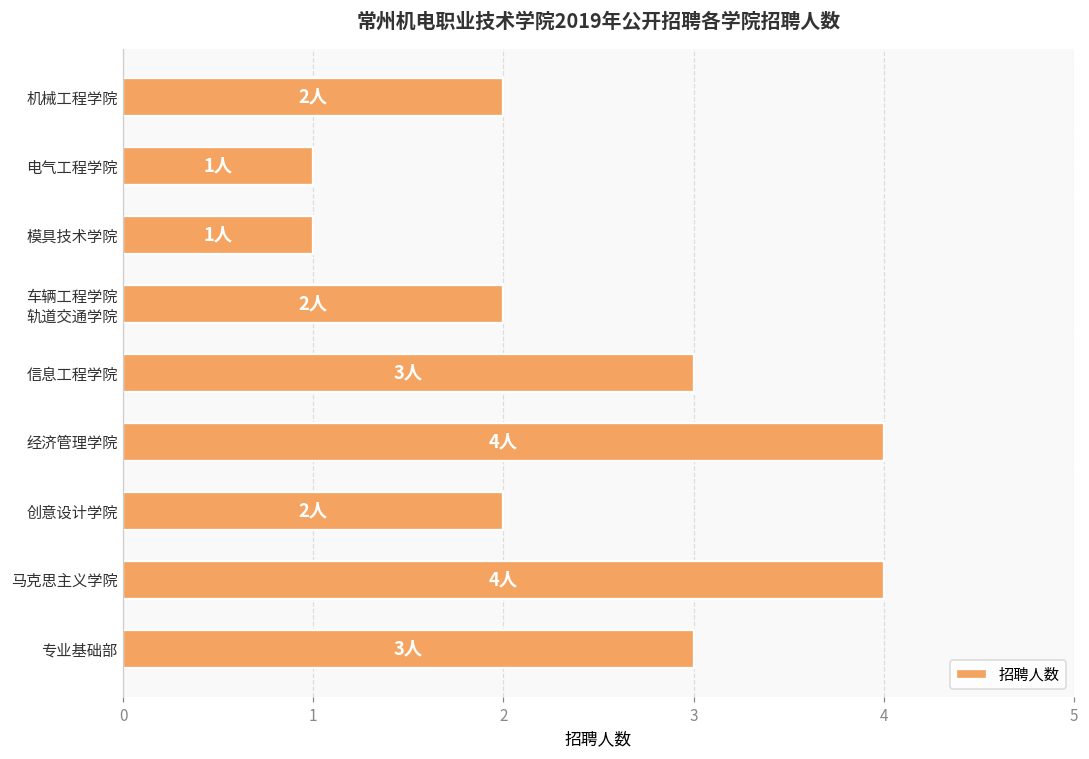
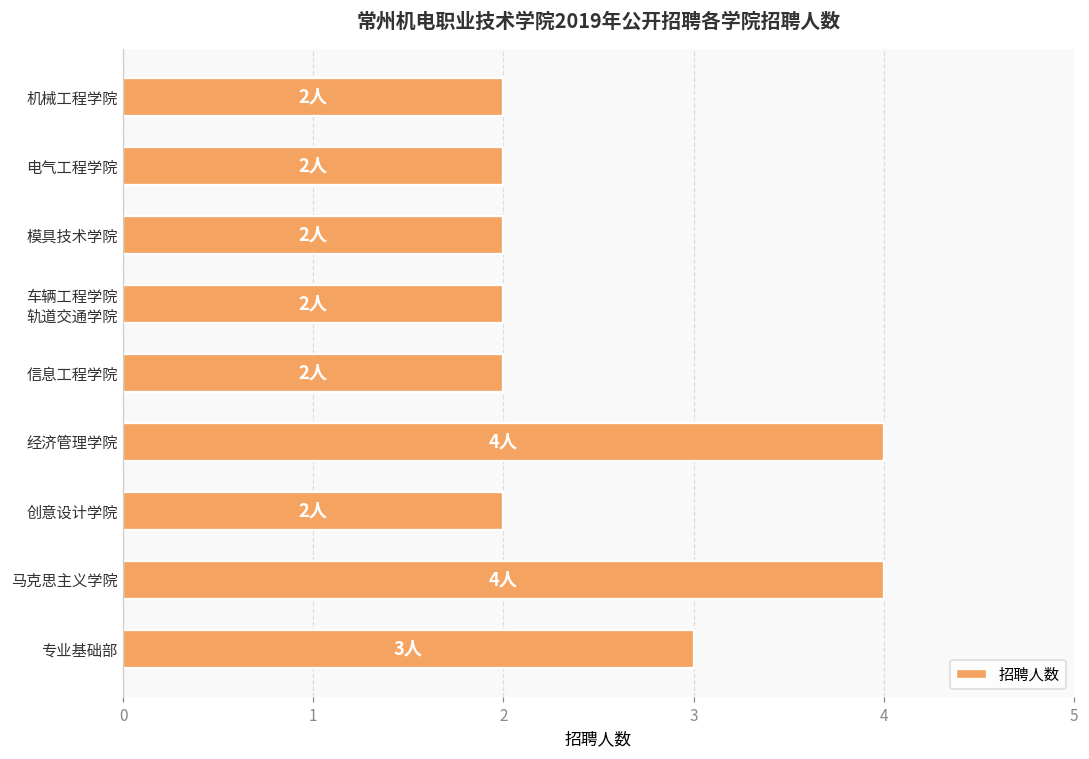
  {
    "机械工程学院": "2人",
-   "电气工程学院": "1人",
-   "模具技术学院": "1人",
+   "电气工程学院": "2人",
+   "模具技术学院": "2人",
    "车辆工程学院 轨道交通学院": "2人",
-   "信息工程学院": "3人",
+   "信息工程学院": "2人",
    "经济管理学院": "4人",
    "创意设计学院": "2人",
    "马克思主义学院": "4人",
    "专业基础部": "3人"
  }
